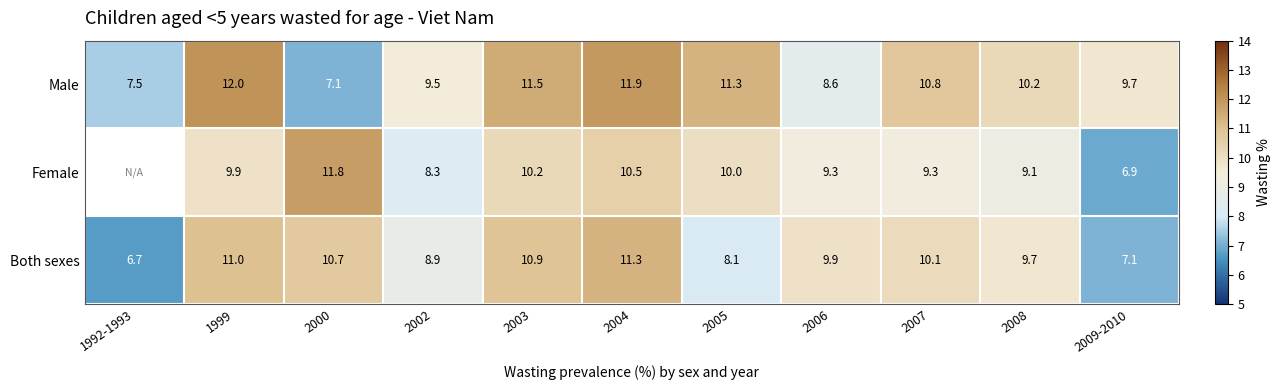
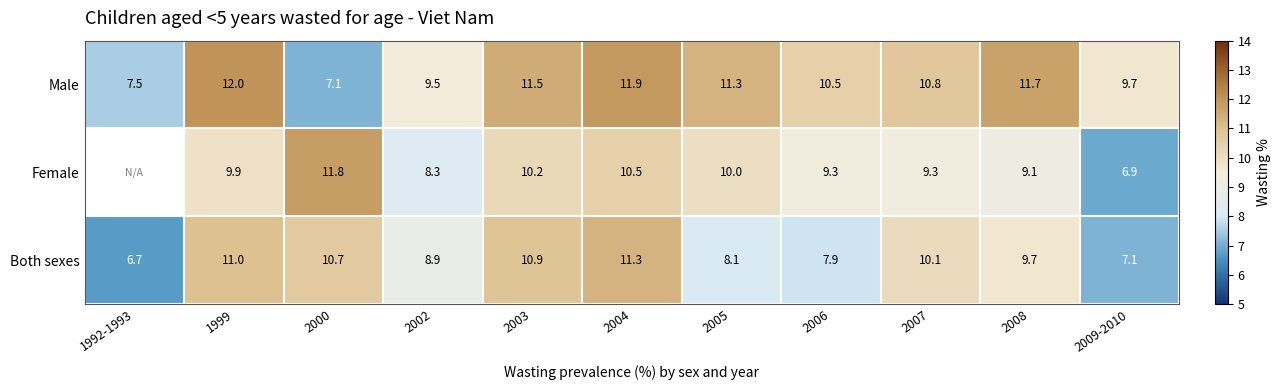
  {
    "Male": {
      "1992-1993": 7.5,
      "1999": 12.0,
      "2000": 7.1,
      "2002": 9.5,
      "2003": 11.5,
      "2004": 11.9,
      "2005": 11.3,
-     "2006": 8.6,
+     "2006": 10.5,
      "2007": 10.8,
-     "2008": 10.2,
+     "2008": 11.7,
      "2009-2010": 9.7
    },
    "Female": {
      "1999": 9.9,
      "2000": 11.8,
      "2002": 8.3,
      "2003": 10.2,
      "2004": 10.5,
      "2005": 10.0,
      "2006": 9.3,
      "2007": 9.3,
      "2008": 9.1,
      "2009-2010": 6.9
    },
    "Both sexes": {
      "1992-1993": 6.7,
      "1999": 11.0,
      "2000": 10.7,
      "2002": 8.9,
      "2003": 10.9,
      "2004": 11.3,
      "2005": 8.1,
-     "2006": 9.9,
+     "2006": 7.9,
      "2007": 10.1,
      "2008": 9.7,
      "2009-2010": 7.1
    }
  }
